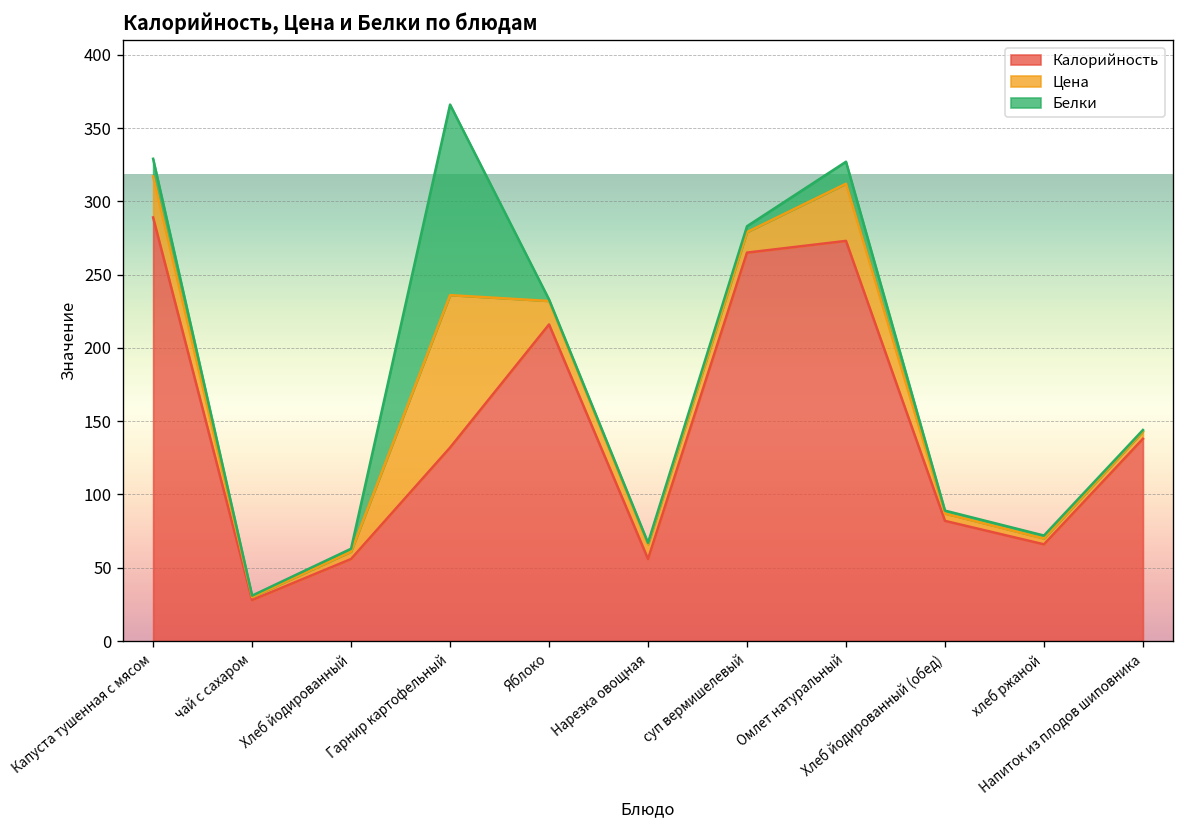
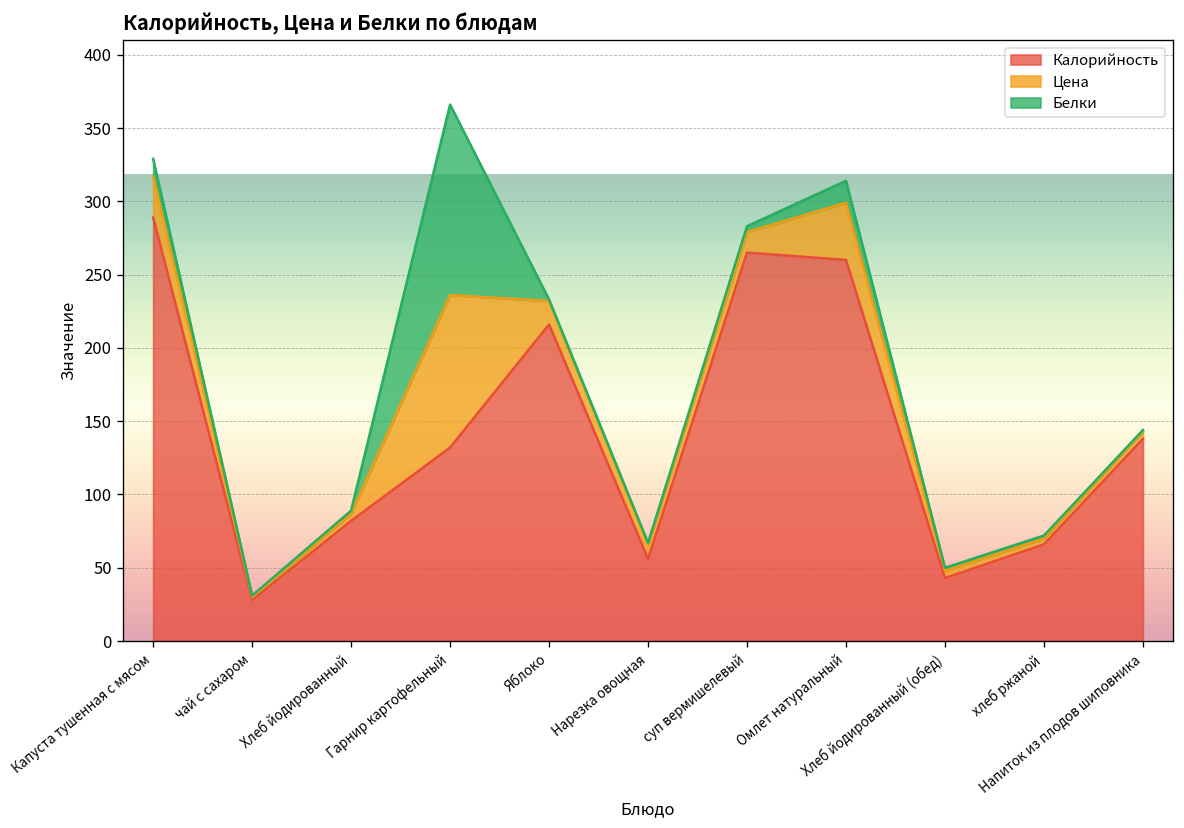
  {
    "Калорийность": {
      "Капуста тушенная с мясом": 289,
-     "Хлеб йодированный": 56,
+     "Хлеб йодированный": 82,
      "Гарнир картофельный": 132,
      "Яблоко": 216,
      "Нарезка овощная": 56,
      "суп вермишелевый": 265,
-     "Омлет натуральный": 273,
-     "Хлеб йодированный (обед)": 82,
+     "Омлет натуральный": 260,
+     "Хлеб йодированный (обед)": 43,
      "хлеб ржаной": 66,
      "Напиток из плодов шиповника": 138
    },
    "Цена": {
      "Капуста тушенная с мясом": 28,
      "Гарнир картофельный": 104,
      "суп вермишелевый": 14,
      "Омлет натуральный": 39
    },
    "Белки": {
      "Капуста тушенная с мясом": 12,
      "Гарнир картофельный": 130,
      "суп вермишелевый": 4,
      "Омлет натуральный": 15
    }
  }
